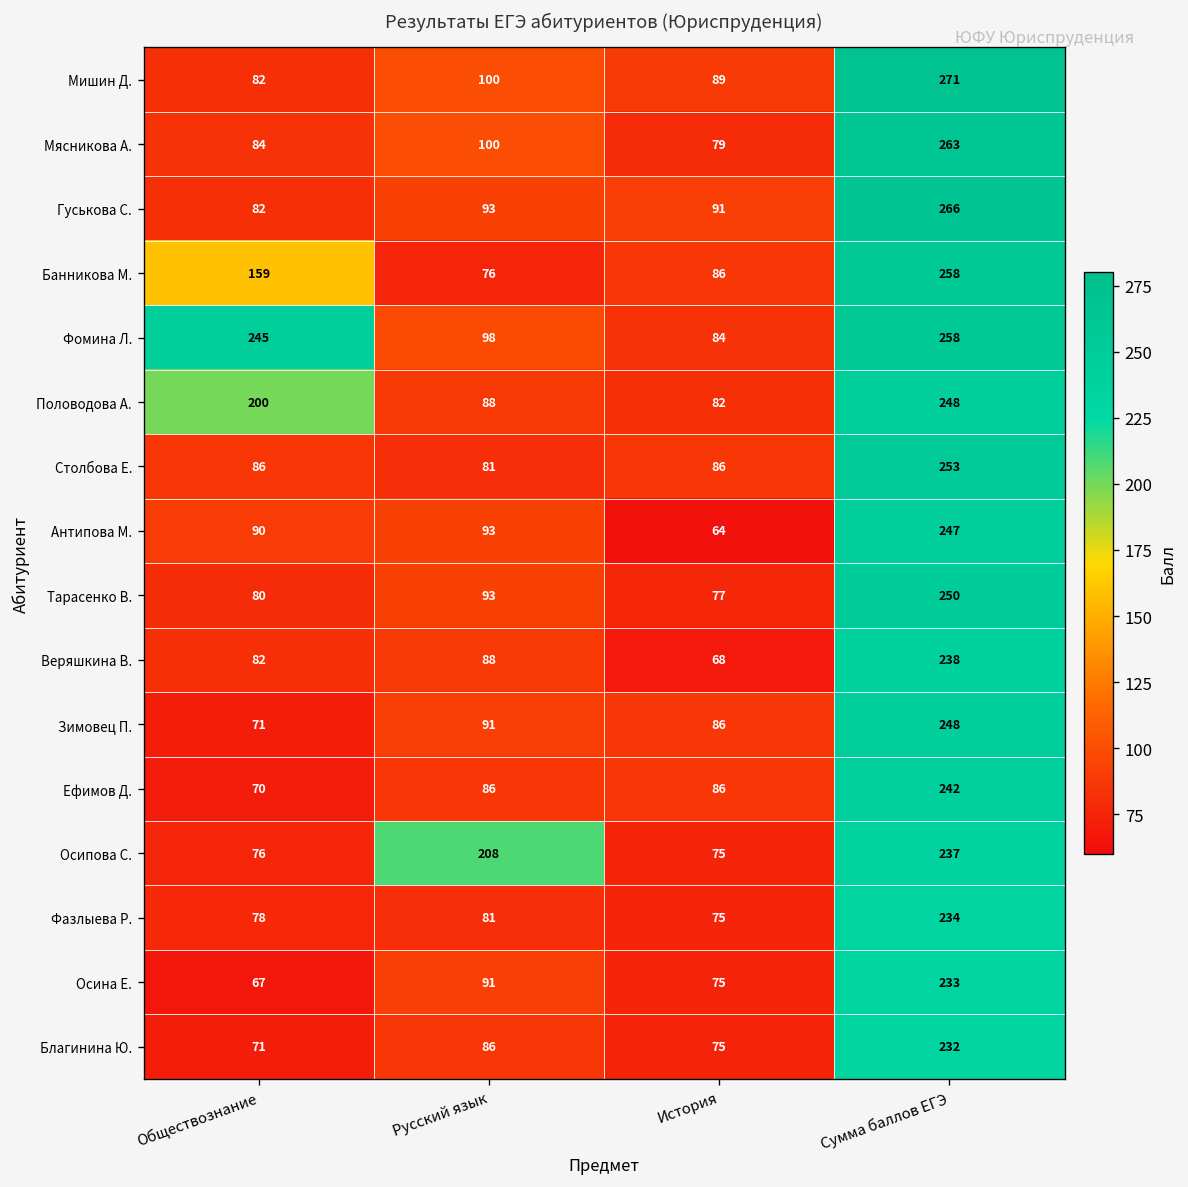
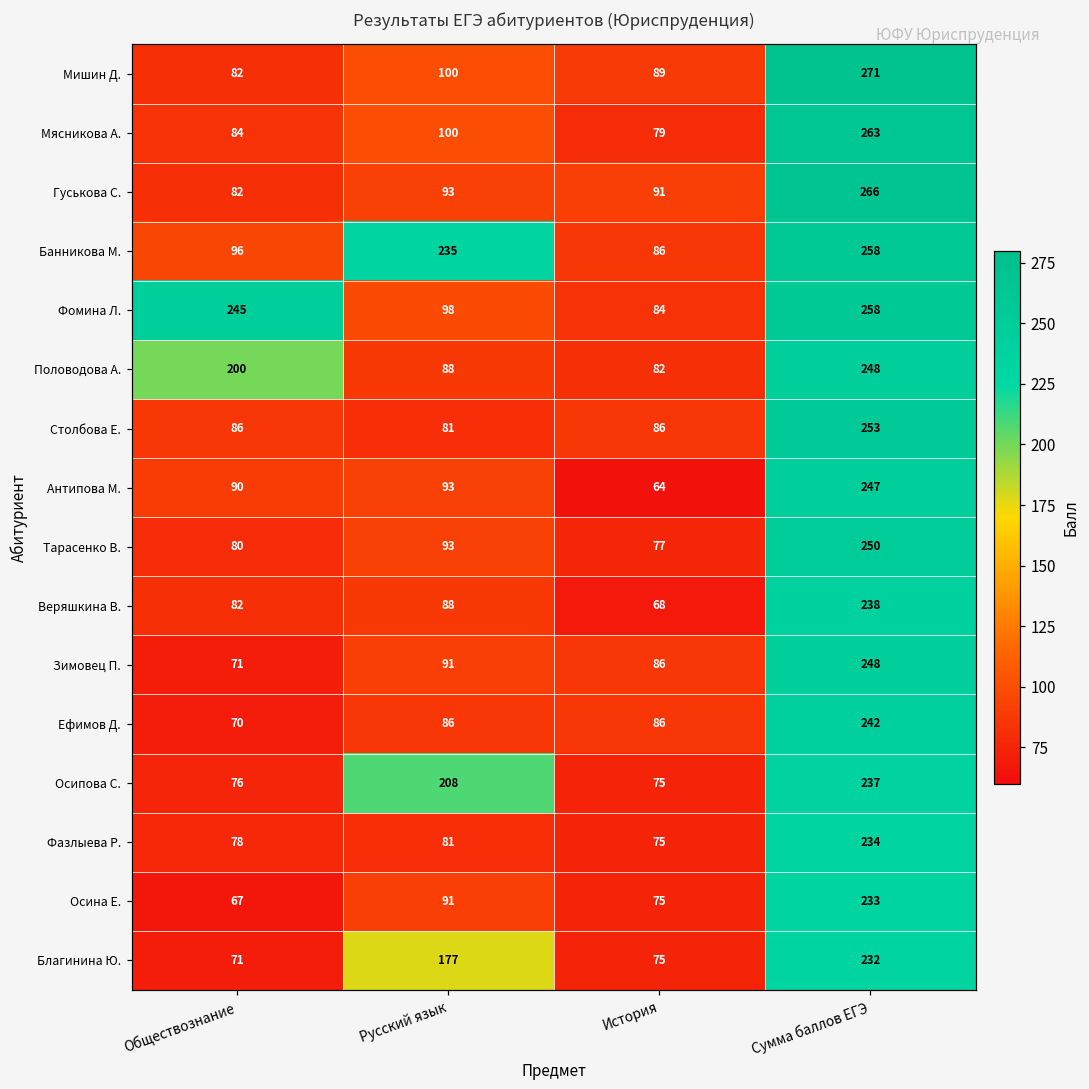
  {
    "Мишин Д.": {
      "Обществознание": 82,
      "Русский язык": 100,
      "История": 89,
      "Сумма баллов ЕГЭ": 271
    },
    "Мясникова А.": {
      "Обществознание": 84,
      "Русский язык": 100,
      "История": 79,
      "Сумма баллов ЕГЭ": 263
    },
    "Гуськова С.": {
      "Обществознание": 82,
      "Русский язык": 93,
      "История": 91,
      "Сумма баллов ЕГЭ": 266
    },
    "Банникова М.": {
-     "Обществознание": 159,
-     "Русский язык": 76,
+     "Обществознание": 96,
+     "Русский язык": 235,
      "История": 86,
      "Сумма баллов ЕГЭ": 258
    },
    "Фомина Л.": {
      "Обществознание": 245,
      "Русский язык": 98,
      "История": 84,
      "Сумма баллов ЕГЭ": 258
    },
    "Половодова А.": {
      "Обществознание": 200,
      "Русский язык": 88,
      "История": 82,
      "Сумма баллов ЕГЭ": 248
    },
    "Столбова Е.": {
      "Обществознание": 86,
      "Русский язык": 81,
      "История": 86,
      "Сумма баллов ЕГЭ": 253
    },
    "Антипова М.": {
      "Обществознание": 90,
      "Русский язык": 93,
      "История": 64,
      "Сумма баллов ЕГЭ": 247
    },
    "Тарасенко В.": {
      "Обществознание": 80,
      "Русский язык": 93,
      "История": 77,
      "Сумма баллов ЕГЭ": 250
    },
    "Веряшкина В.": {
      "Обществознание": 82,
      "Русский язык": 88,
      "История": 68,
      "Сумма баллов ЕГЭ": 238
    },
    "Зимовец П.": {
      "Обществознание": 71,
      "Русский язык": 91,
      "История": 86,
      "Сумма баллов ЕГЭ": 248
    },
    "Ефимов Д.": {
      "Обществознание": 70,
      "Русский язык": 86,
      "История": 86,
      "Сумма баллов ЕГЭ": 242
    },
    "Осипова С.": {
      "Обществознание": 76,
      "Русский язык": 208,
      "История": 75,
      "Сумма баллов ЕГЭ": 237
    },
    "Фазлыева Р.": {
      "Обществознание": 78,
      "Русский язык": 81,
      "История": 75,
      "Сумма баллов ЕГЭ": 234
    },
    "Осина Е.": {
      "Обществознание": 67,
      "Русский язык": 91,
      "История": 75,
      "Сумма баллов ЕГЭ": 233
    },
    "Благинина Ю.": {
      "Обществознание": 71,
-     "Русский язык": 86,
+     "Русский язык": 177,
      "История": 75,
      "Сумма баллов ЕГЭ": 232
    }
  }
